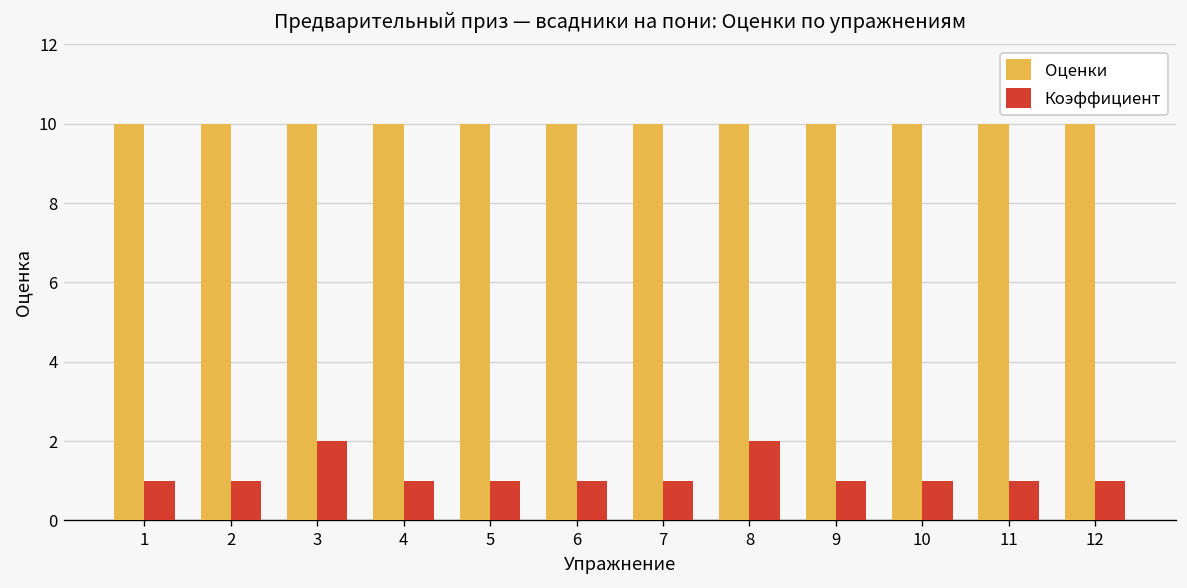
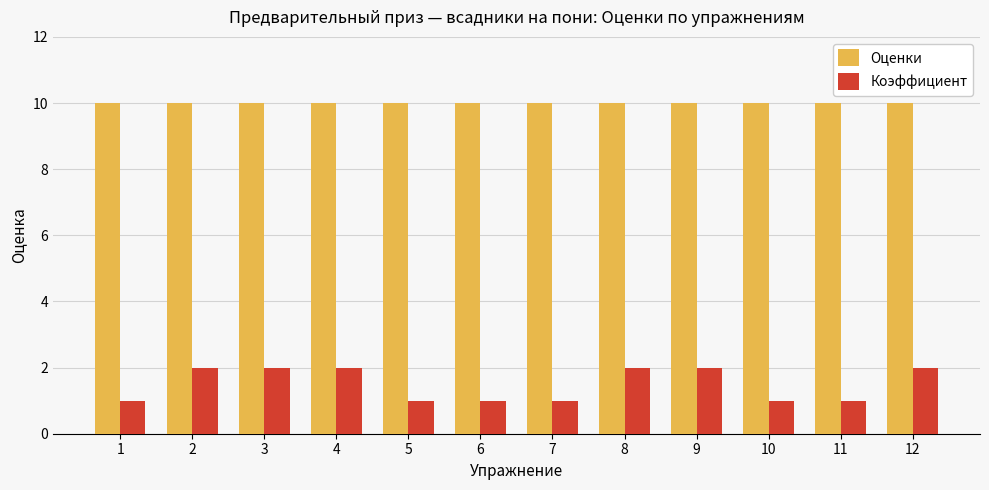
  {
    "Оценки": {
      "1": 10,
      "2": 10,
      "3": 10,
      "4": 10,
      "5": 10,
      "6": 10,
      "7": 10,
      "8": 10,
      "9": 10,
      "10": 10,
      "11": 10,
      "12": 10
    },
    "Коэффициент": {
      "1": 1,
-     "2": 1,
+     "2": 2,
      "3": 2,
-     "4": 1,
+     "4": 2,
      "5": 1,
      "6": 1,
      "7": 1,
      "8": 2,
-     "9": 1,
+     "9": 2,
      "10": 1,
      "11": 1,
-     "12": 1
+     "12": 2
    }
  }
